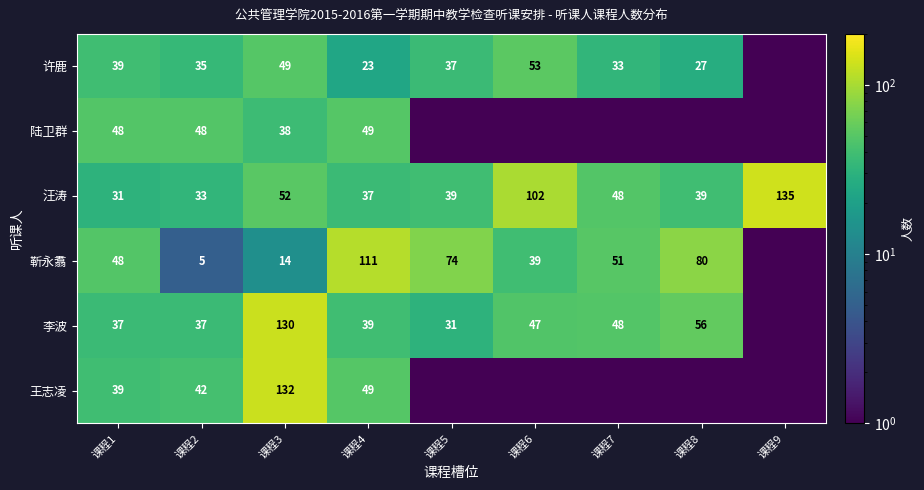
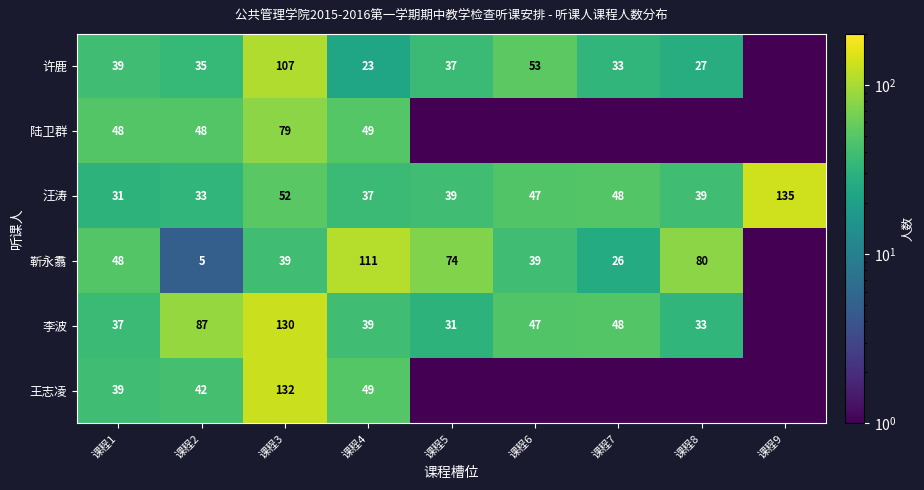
  {
    "许鹿": {
      "课程1": 39,
      "课程2": 35,
-     "课程3": 49,
+     "课程3": 107,
      "课程4": 23,
      "课程5": 37,
      "课程6": 53,
      "课程7": 33,
      "课程8": 27
    },
    "陆卫群": {
      "课程1": 48,
      "课程2": 48,
-     "课程3": 38,
+     "课程3": 79,
      "课程4": 49
    },
    "汪涛": {
      "课程1": 31,
      "课程2": 33,
      "课程3": 52,
      "课程4": 37,
      "课程5": 39,
-     "课程6": 102,
+     "课程6": 47,
      "课程7": 48,
      "课程8": 39,
      "课程9": 135
    },
    "靳永翥": {
      "课程1": 48,
      "课程2": 5,
-     "课程3": 14,
+     "课程3": 39,
      "课程4": 111,
      "课程5": 74,
      "课程6": 39,
-     "课程7": 51,
+     "课程7": 26,
      "课程8": 80
    },
    "李波": {
      "课程1": 37,
-     "课程2": 37,
+     "课程2": 87,
      "课程3": 130,
      "课程4": 39,
      "课程5": 31,
      "课程6": 47,
      "课程7": 48,
-     "课程8": 56
+     "课程8": 33
    },
    "王志凌": {
      "课程1": 39,
      "课程2": 42,
      "课程3": 132,
      "课程4": 49
    }
  }
